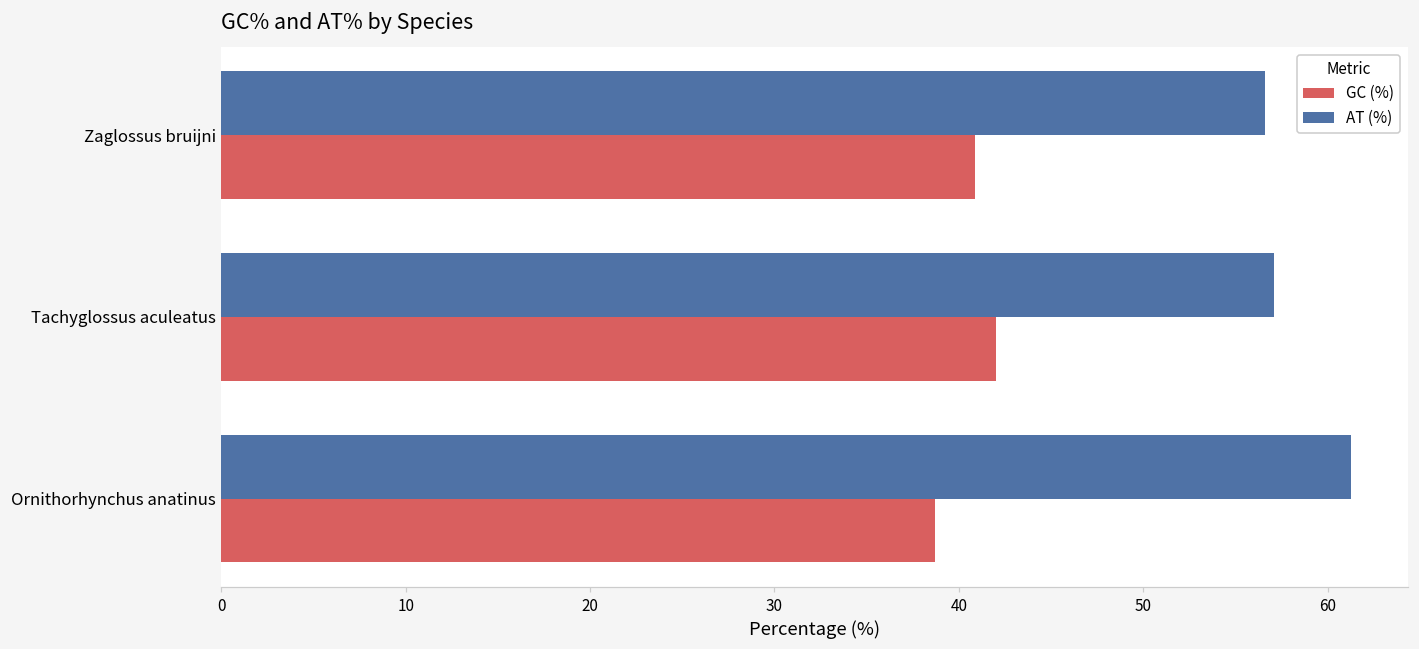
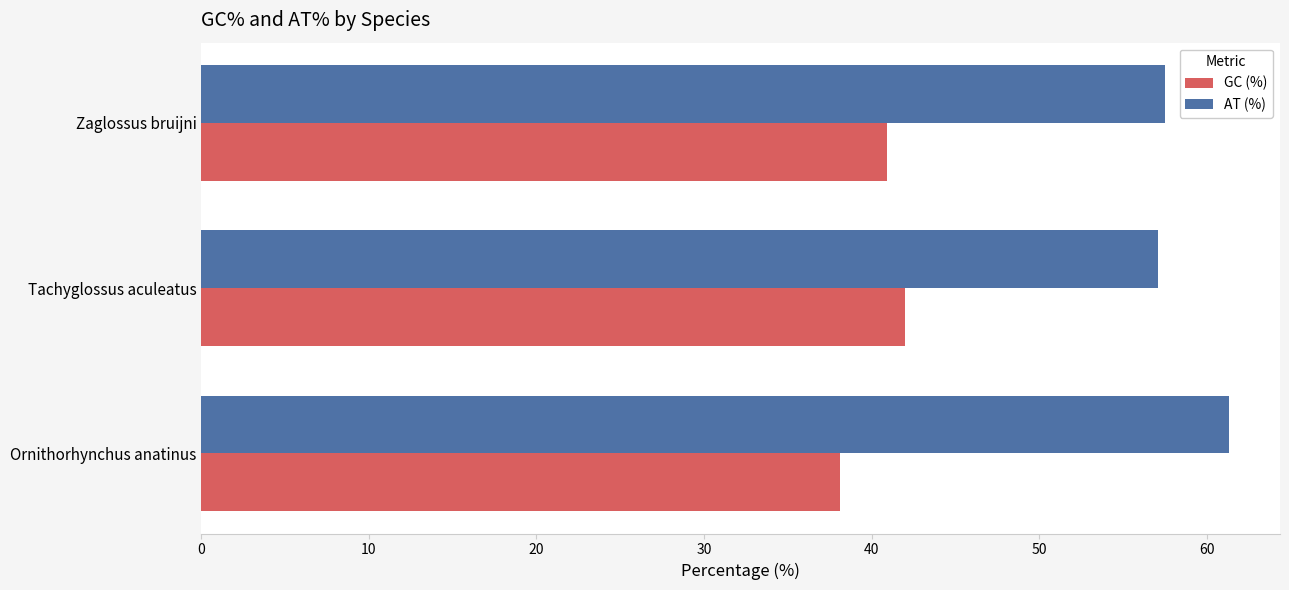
  {
    "GC (%)": {
      "Zaglossus bruijni": 40.9,
      "Tachyglossus aculeatus": 42.0,
-     "Ornithorhynchus anatinus": 38.7
+     "Ornithorhynchus anatinus": 38.1
    },
    "AT (%)": {
-     "Zaglossus bruijni": 56.6,
+     "Zaglossus bruijni": 57.5,
      "Tachyglossus aculeatus": 57.1,
      "Ornithorhynchus anatinus": 61.3
    }
  }
